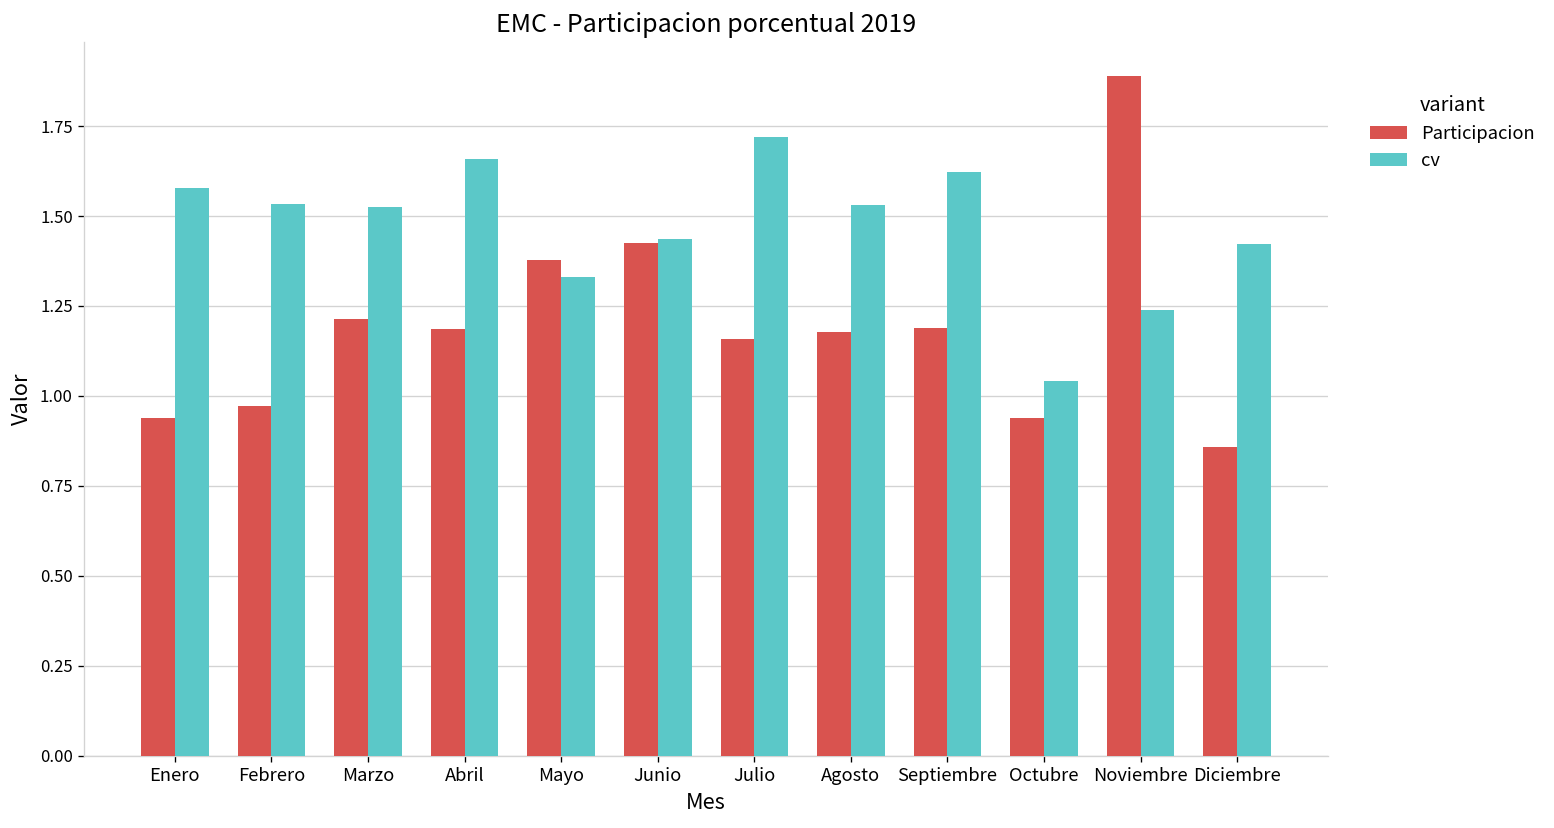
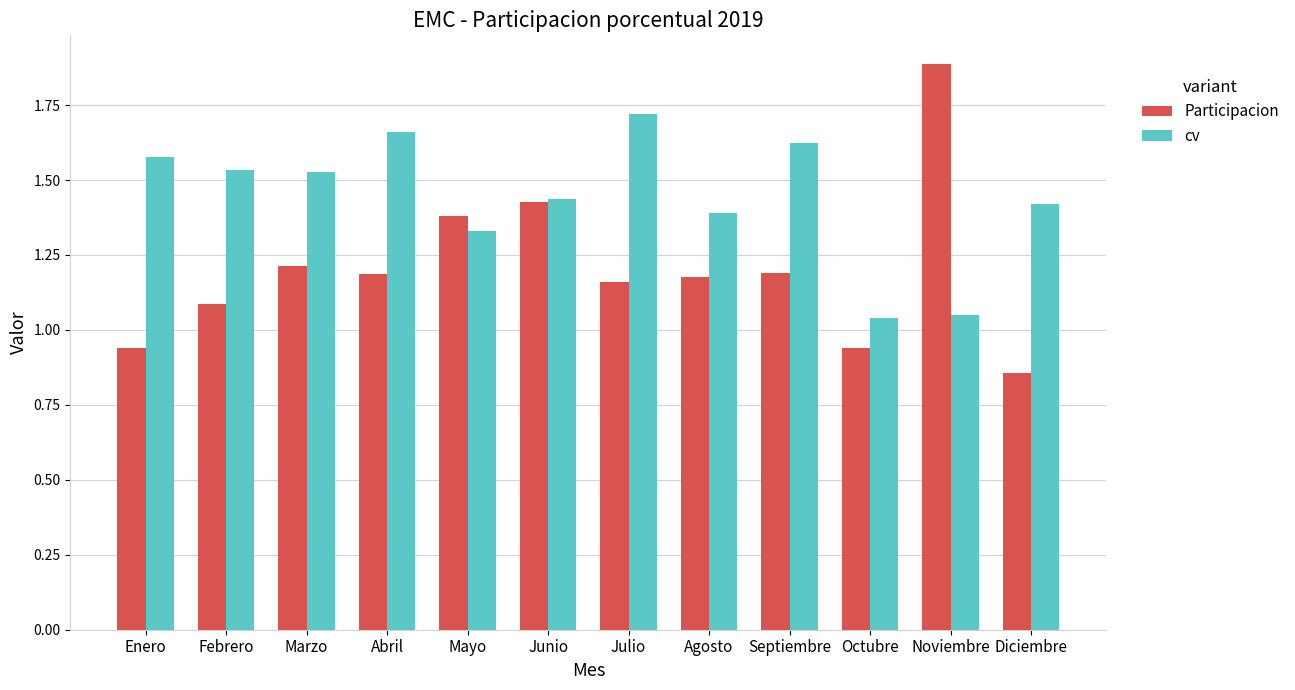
  {
    "Participacion": {
      "Enero": 0.94,
-     "Febrero": 0.97,
+     "Febrero": 1.09,
      "Marzo": 1.21,
      "Abril": 1.19,
      "Mayo": 1.38,
      "Junio": 1.43,
      "Julio": 1.16,
      "Agosto": 1.18,
      "Septiembre": 1.19,
      "Octubre": 0.94,
      "Noviembre": 1.89,
      "Diciembre": 0.86
    },
    "cv": {
      "Enero": 1.58,
      "Febrero": 1.53,
      "Marzo": 1.53,
      "Abril": 1.66,
      "Mayo": 1.33,
      "Junio": 1.44,
      "Julio": 1.72,
-     "Agosto": 1.53,
+     "Agosto": 1.39,
      "Septiembre": 1.62,
      "Octubre": 1.04,
-     "Noviembre": 1.24,
+     "Noviembre": 1.05,
      "Diciembre": 1.42
    }
  }
